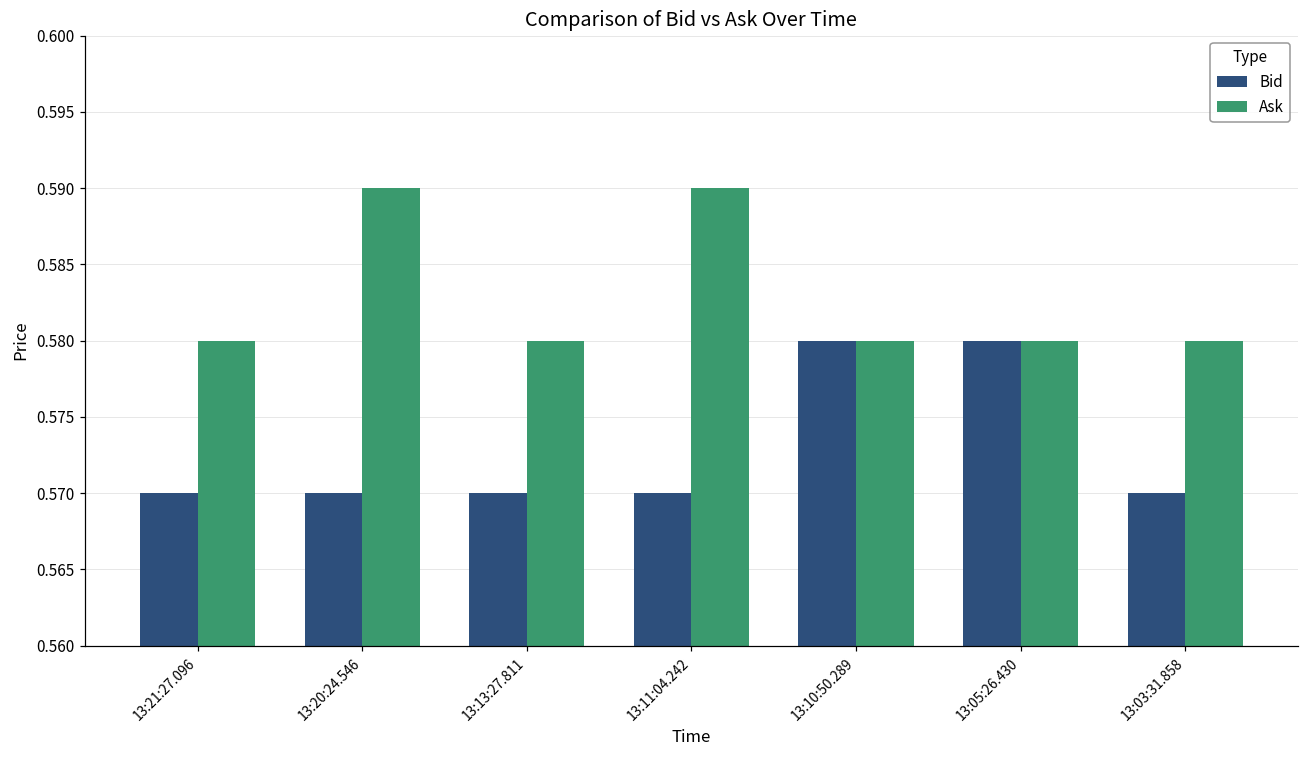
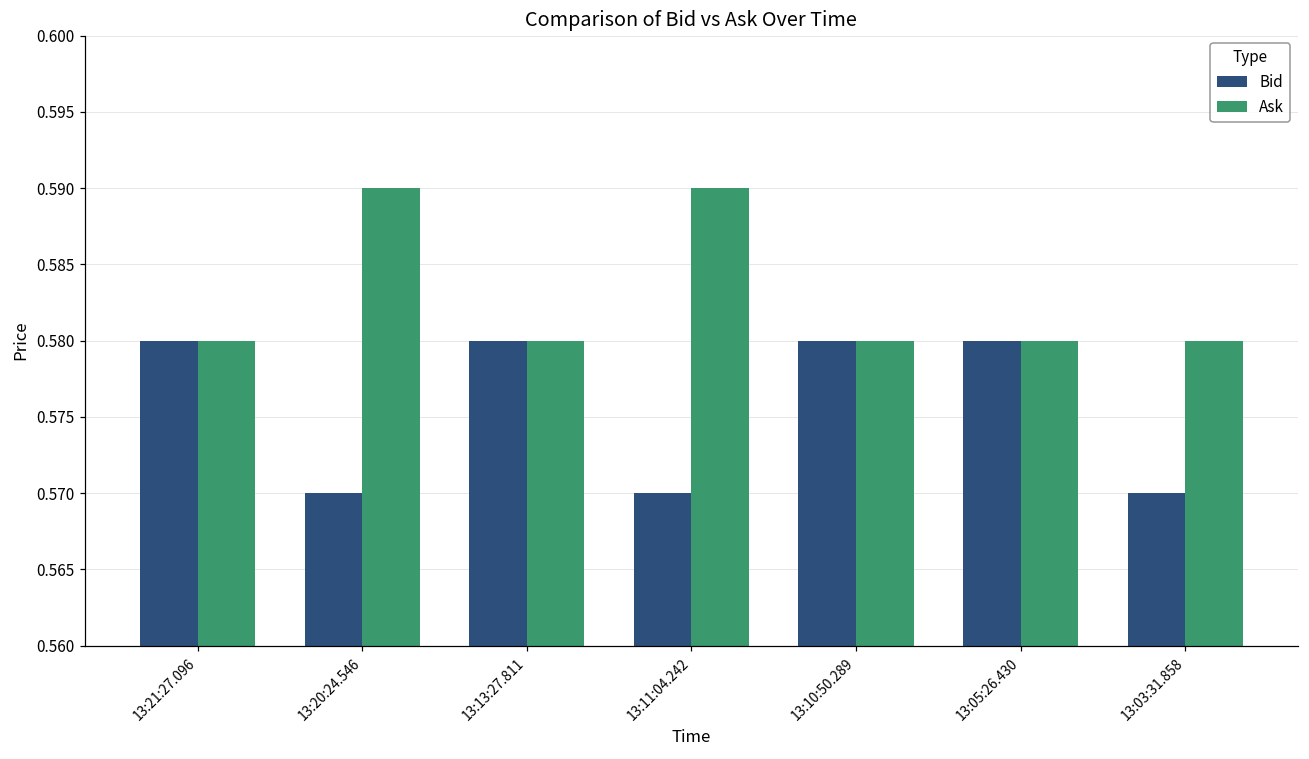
  {
    "Bid": {
-     "13:21:27.096": 0.57,
+     "13:21:27.096": 0.58,
      "13:20:24.546": 0.57,
-     "13:13:27.811": 0.57,
+     "13:13:27.811": 0.58,
      "13:11:04.242": 0.57,
      "13:10:50.289": 0.58,
      "13:05:26.430": 0.58,
      "13:03:31.858": 0.57
    },
    "Ask": {
      "13:21:27.096": 0.58,
      "13:20:24.546": 0.59,
      "13:13:27.811": 0.58,
      "13:11:04.242": 0.59,
      "13:10:50.289": 0.58,
      "13:05:26.430": 0.58,
      "13:03:31.858": 0.58
    }
  }
